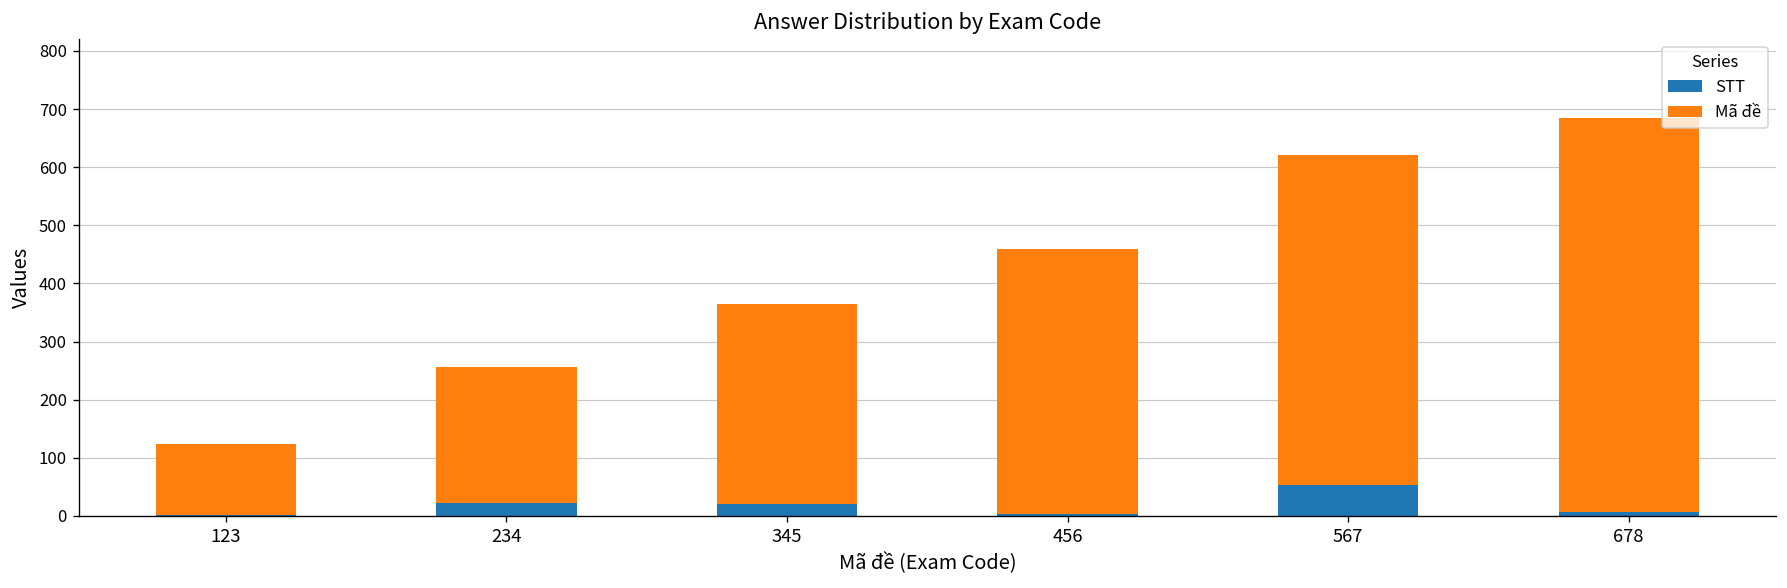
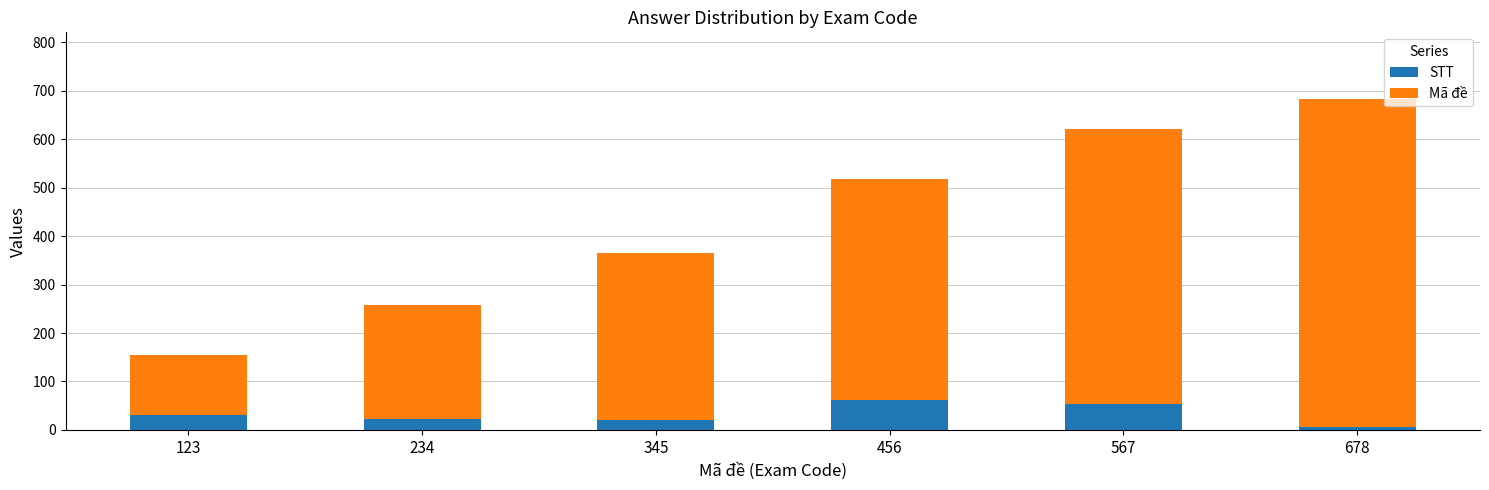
  {
    "STT": {
-     "123": 0,
+     "123": 30,
      "234": 20,
      "345": 20,
-     "456": 0,
+     "456": 60,
      "567": 50,
      "678": 10
    },
    "Mã đề": {
      "123": 120,
      "234": 230,
      "345": 350,
      "456": 460,
      "567": 570,
      "678": 680
    }
  }
